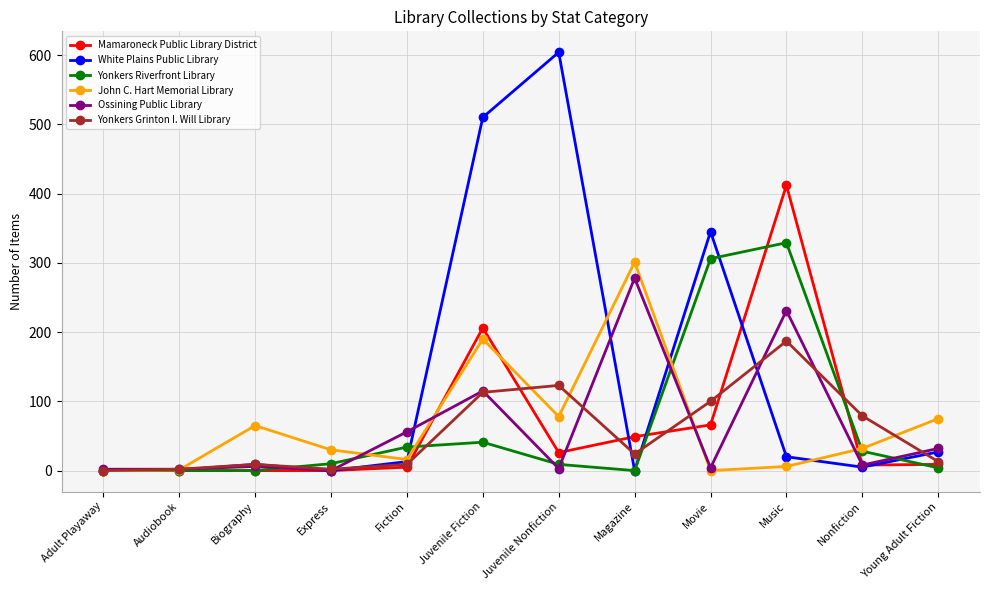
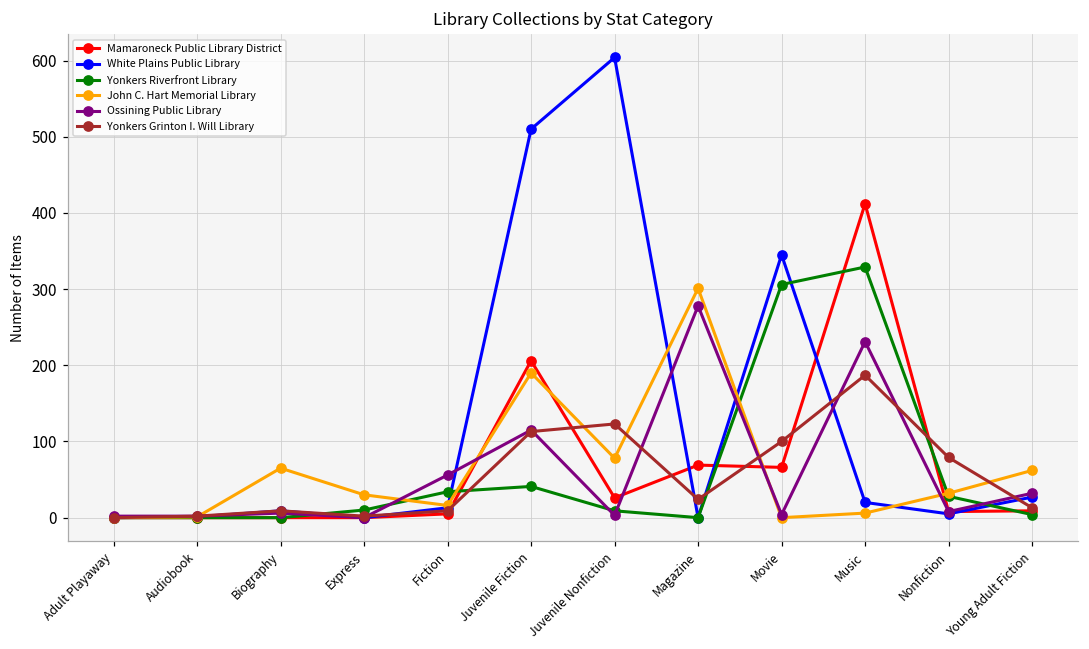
  {
    "Mamaroneck Public Library District": {
      "Fiction": 10,
      "Juvenile Fiction": 210,
      "Juvenile Nonfiction": 30,
-     "Magazine": 50,
+     "Magazine": 70,
      "Movie": 70,
      "Music": 410,
      "Young Adult Fiction": 10
    },
    "White Plains Public Library": {
      "Juvenile Fiction": 510,
      "Juvenile Nonfiction": 600,
      "Movie": 350,
      "Music": 20,
      "Young Adult Fiction": 30
    },
    "Yonkers Riverfront Library": {
      "Express": 10,
      "Fiction": 30,
      "Juvenile Fiction": 40,
      "Juvenile Nonfiction": 10,
      "Movie": 310,
      "Music": 330,
      "Nonfiction": 30,
      "Young Adult Fiction": 0
    },
    "John C. Hart Memorial Library": {
      "Biography": 70,
      "Express": 30,
      "Juvenile Fiction": 190,
      "Juvenile Nonfiction": 80,
      "Magazine": 300,
      "Movie": 0,
      "Music": 10,
      "Nonfiction": 30,
-     "Young Adult Fiction": 80
+     "Young Adult Fiction": 60
    },
    "Ossining Public Library": {
      "Fiction": 60,
      "Juvenile Nonfiction": 0,
      "Magazine": 280,
      "Movie": 0,
      "Music": 230,
      "Young Adult Fiction": 30
    },
    "Yonkers Grinton I. Will Library": {
      "Fiction": 10,
      "Juvenile Nonfiction": 120,
      "Magazine": 20,
      "Movie": 100,
      "Music": 190,
      "Nonfiction": 80,
      "Young Adult Fiction": 10
    }
  }
